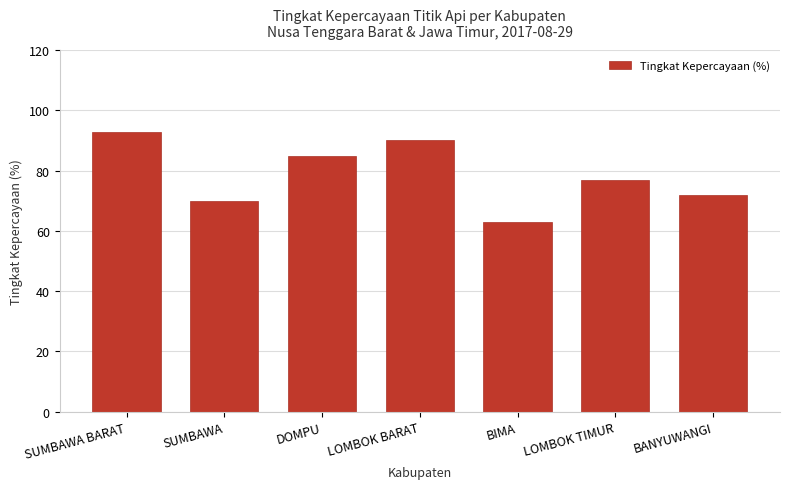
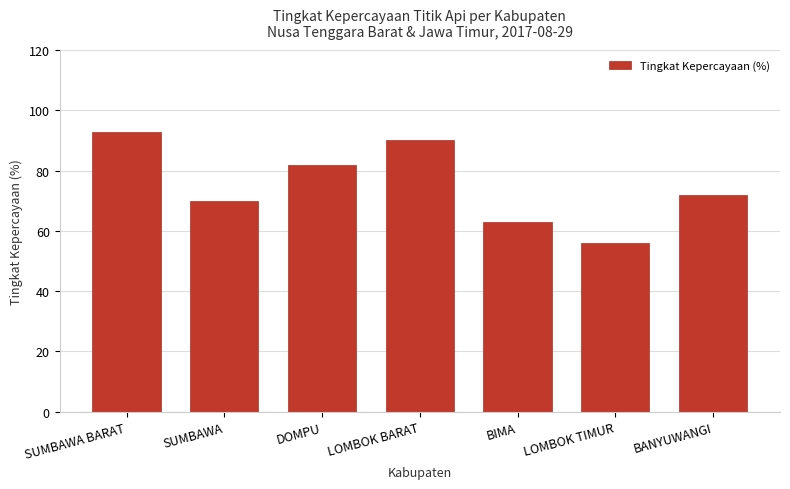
  {
    "SUMBAWA BARAT": 93,
    "SUMBAWA": 70,
-   "DOMPU": 85,
+   "DOMPU": 82,
    "LOMBOK BARAT": 90,
    "BIMA": 63,
-   "LOMBOK TIMUR": 77,
+   "LOMBOK TIMUR": 56,
    "BANYUWANGI": 72
  }
